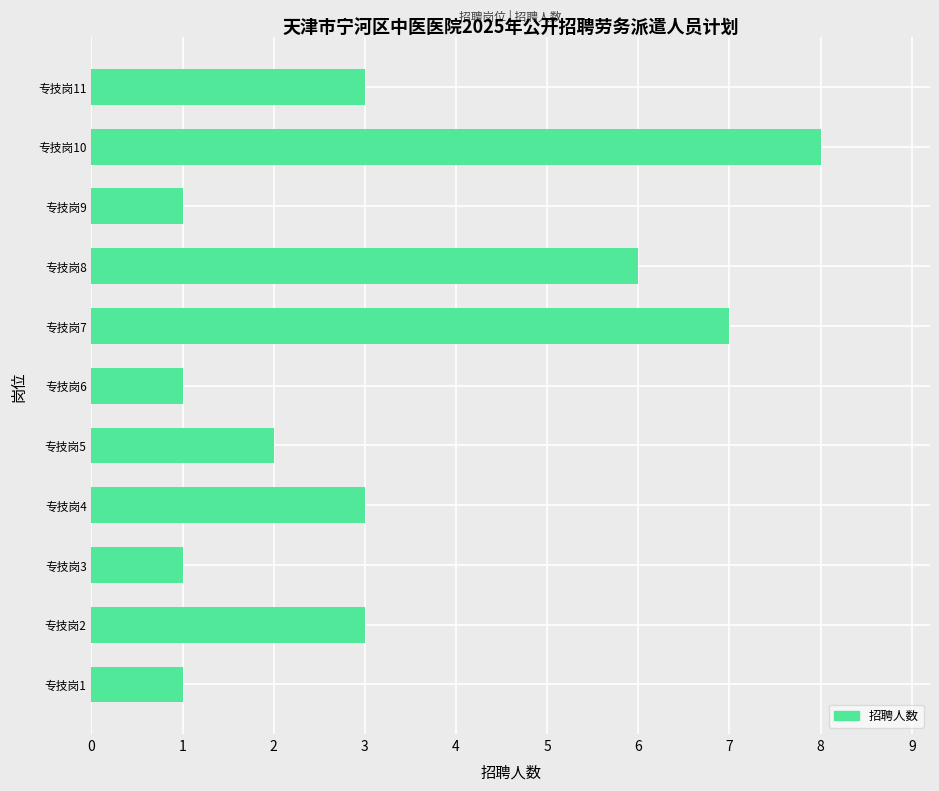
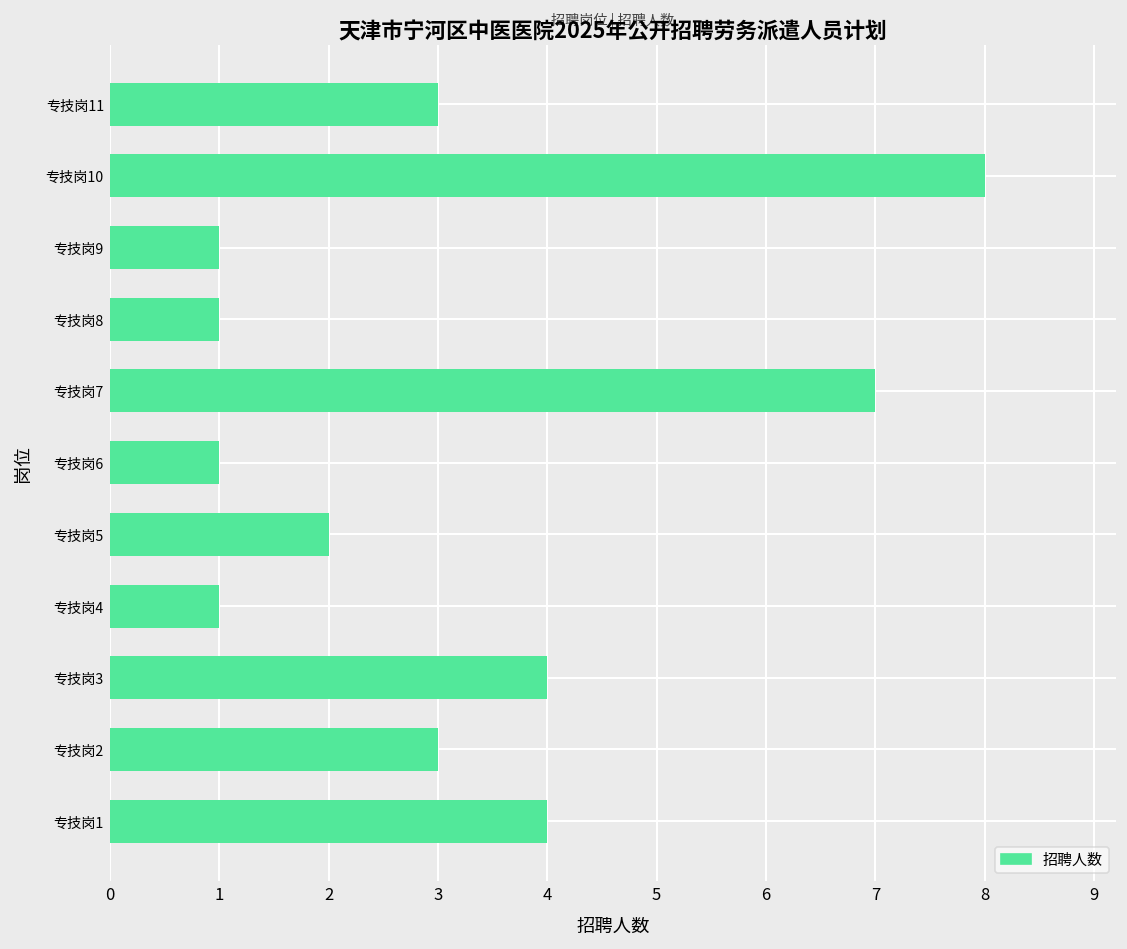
  {
    "专技岗11": 3,
    "专技岗10": 8,
    "专技岗9": 1,
-   "专技岗8": 6,
+   "专技岗8": 1,
    "专技岗7": 7,
    "专技岗6": 1,
    "专技岗5": 2,
-   "专技岗4": 3,
-   "专技岗3": 1,
+   "专技岗4": 1,
+   "专技岗3": 4,
    "专技岗2": 3,
-   "专技岗1": 1
+   "专技岗1": 4
  }
